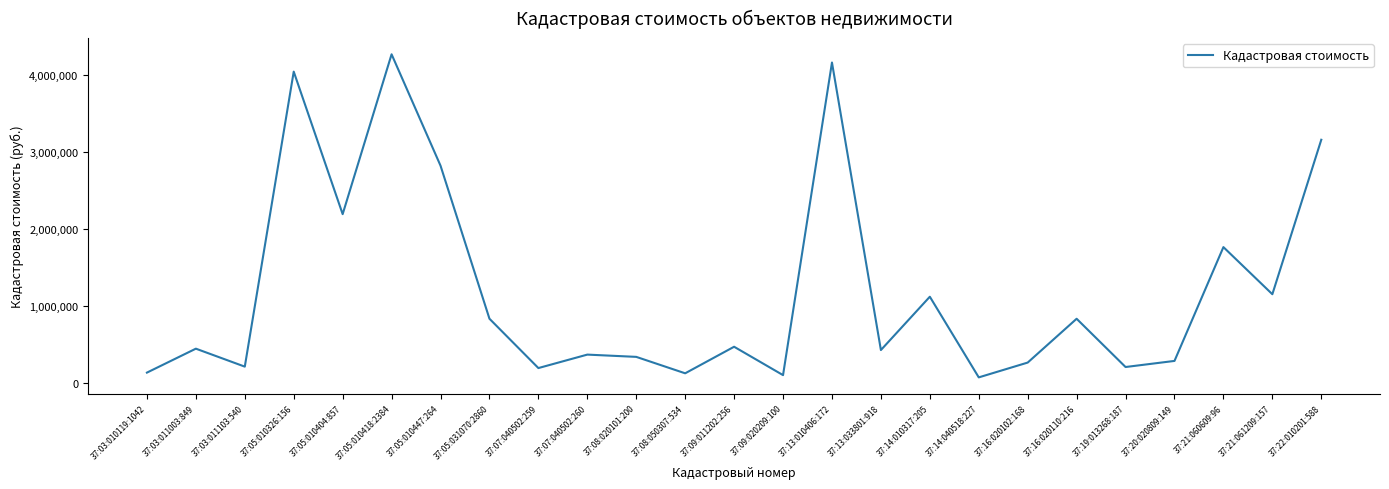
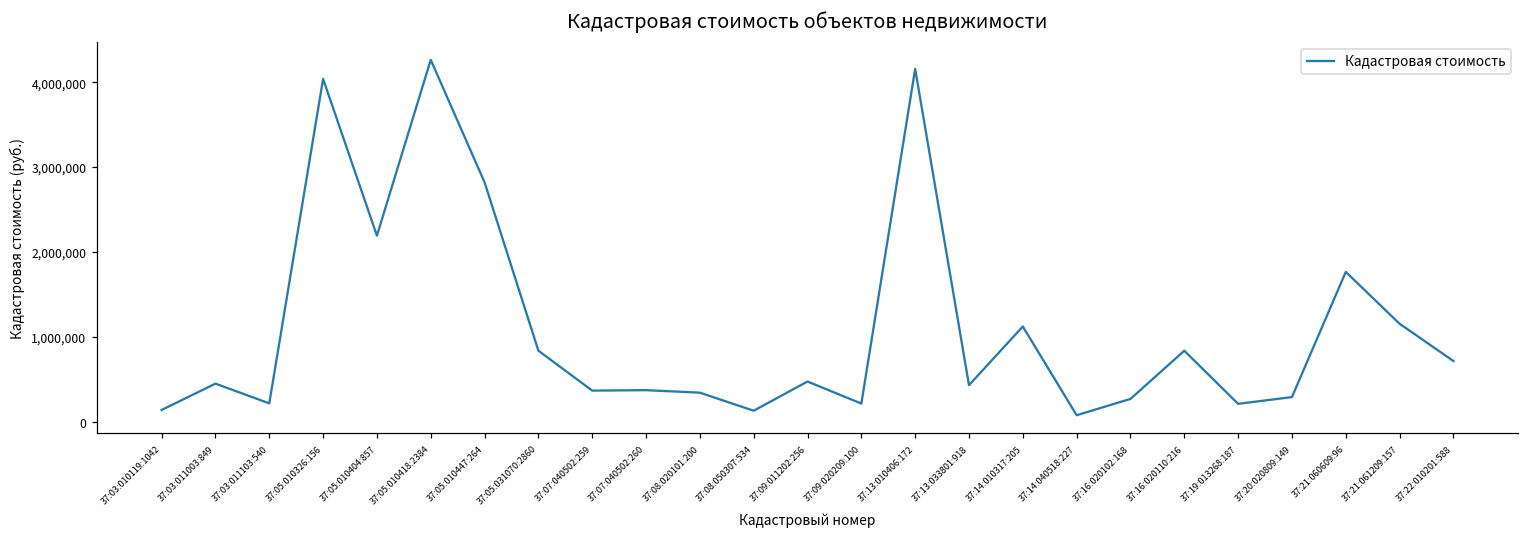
  {
    "37:03:010119:1042": "100,000",
    "37:03:011003:849": "400,000",
    "37:03:011103:540": "200,000",
    "37:05:010326:156": "4,000,000",
    "37:05:010404:857": "2,200,000",
    "37:05:010418:2384": "4,300,000",
    "37:05:010447:264": "2,800,000",
    "37:05:031070:2860": "800,000",
-   "37:07:040502:259": "200,000",
+   "37:07:040502:259": "400,000",
    "37:07:040502:260": "400,000",
    "37:08:020101:200": "300,000",
    "37:08:050307:534": "100,000",
    "37:09:011202:256": "500,000",
-   "37:09:020209:100": "100,000",
+   "37:09:020209:100": "200,000",
    "37:13:010406:172": "4,200,000",
    "37:13:033801:918": "400,000",
    "37:14:010317:205": "1,100,000",
    "37:14:040518:227": "100,000",
    "37:16:020102:168": "300,000",
    "37:16:020110:216": "800,000",
    "37:19:013268:187": "200,000",
    "37:20:020809:149": "300,000",
    "37:21:060609:96": "1,800,000",
    "37:21:061209:157": "1,200,000",
-   "37:22:010201:588": "3,200,000"
+   "37:22:010201:588": "700,000"
  }
